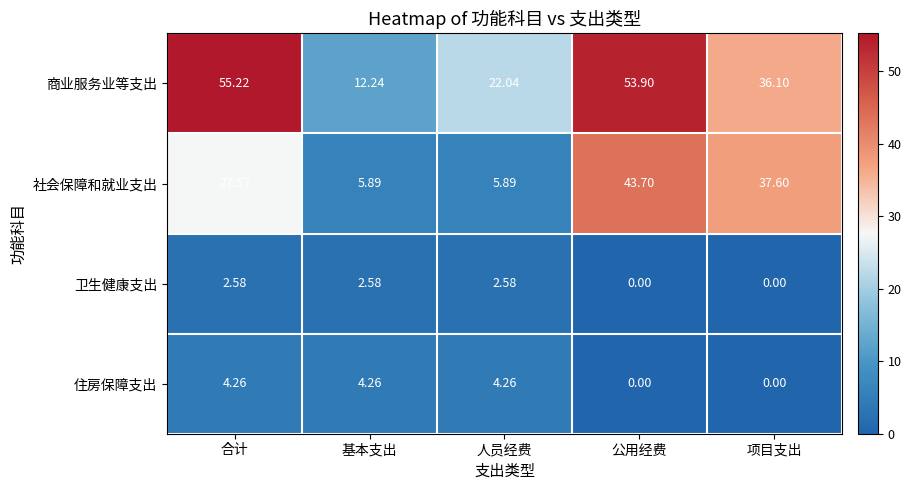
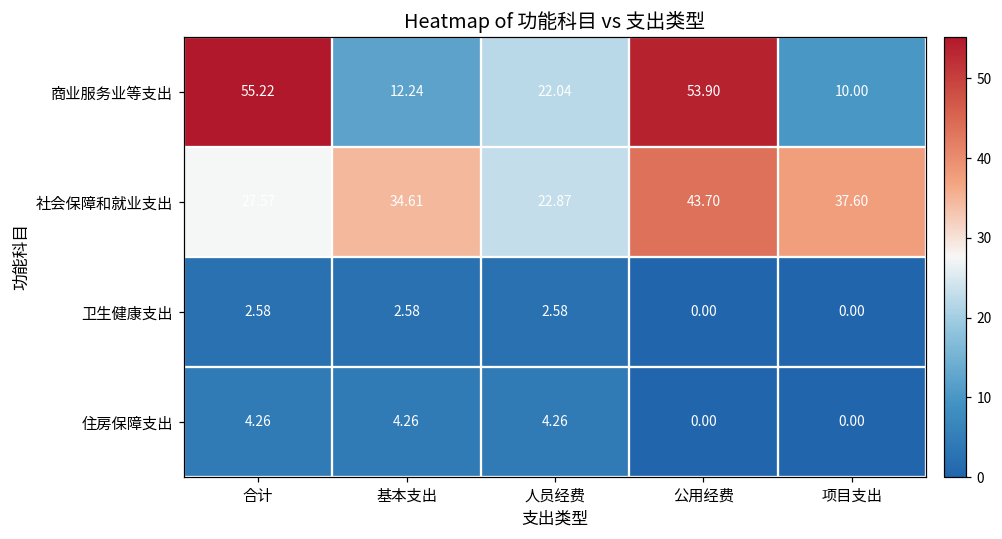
  {
    "商业服务业等支出": {
      "合计": 55.22,
      "基本支出": 12.24,
      "人员经费": 22.04,
      "公用经费": 53.90,
-     "项目支出": 36.10
+     "项目支出": 10.00
    },
    "社会保障和就业支出": {
-     "基本支出": 5.89,
-     "人员经费": 5.89,
+     "基本支出": 34.61,
+     "人员经费": 22.87,
      "公用经费": 43.70,
      "项目支出": 37.60
    },
    "卫生健康支出": {
      "合计": 2.58,
      "基本支出": 2.58,
      "人员经费": 2.58,
      "公用经费": 0.00,
      "项目支出": 0.00
    },
    "住房保障支出": {
      "合计": 4.26,
      "基本支出": 4.26,
      "人员经费": 4.26,
      "公用经费": 0.00,
      "项目支出": 0.00
    }
  }
